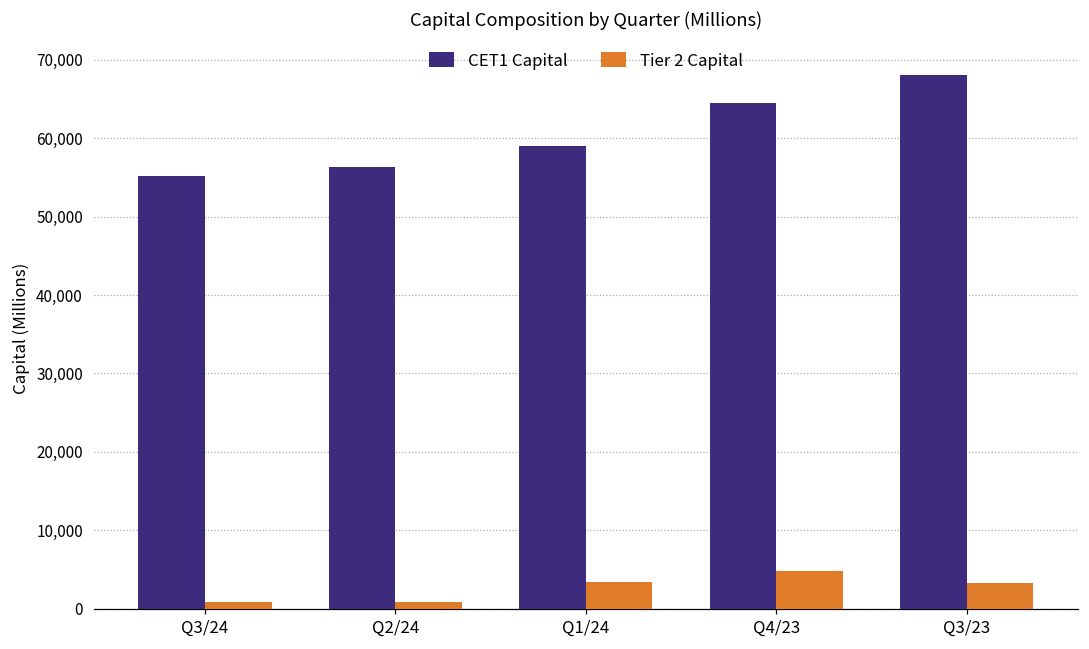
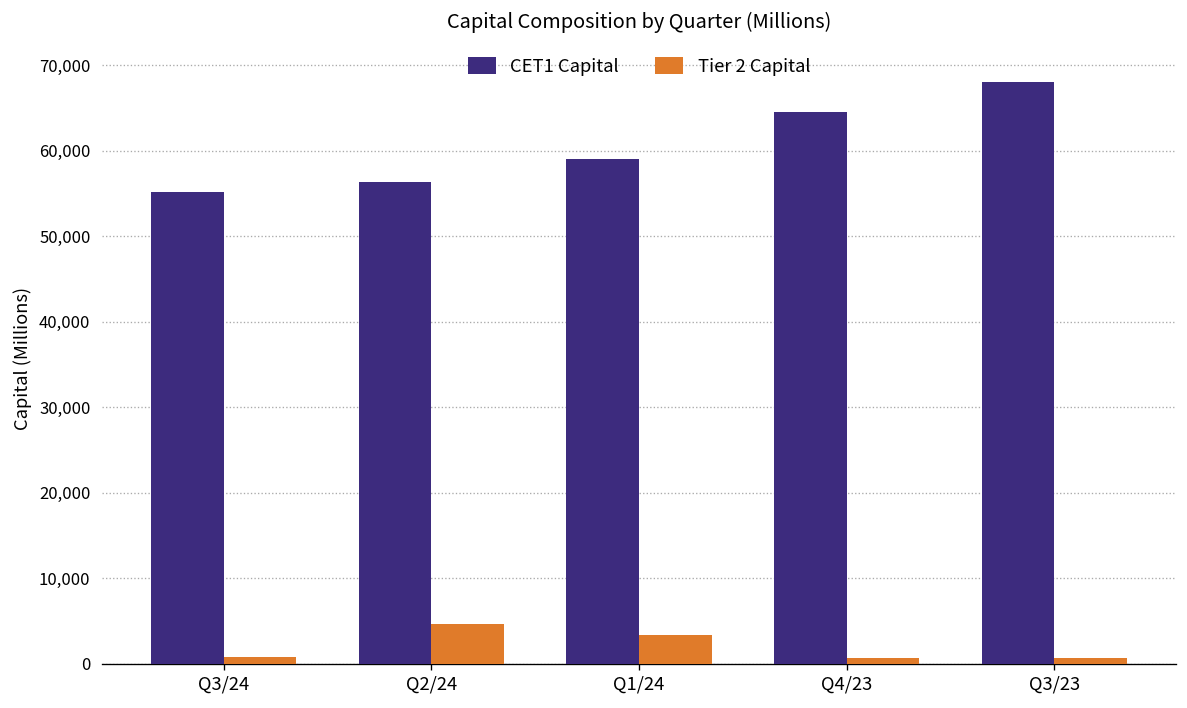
  {
    "CET1 Capital": {
      "Q3/24": "55,000",
      "Q2/24": "56,000",
      "Q1/24": "59,000",
      "Q4/23": "65,000",
      "Q3/23": "68,000"
    },
    "Tier 2 Capital": {
      "Q3/24": "1,000",
-     "Q2/24": "1,000",
+     "Q2/24": "5,000",
      "Q1/24": "3,000",
-     "Q4/23": "5,000",
-     "Q3/23": "3,000"
+     "Q4/23": "1,000",
+     "Q3/23": "1,000"
    }
  }
